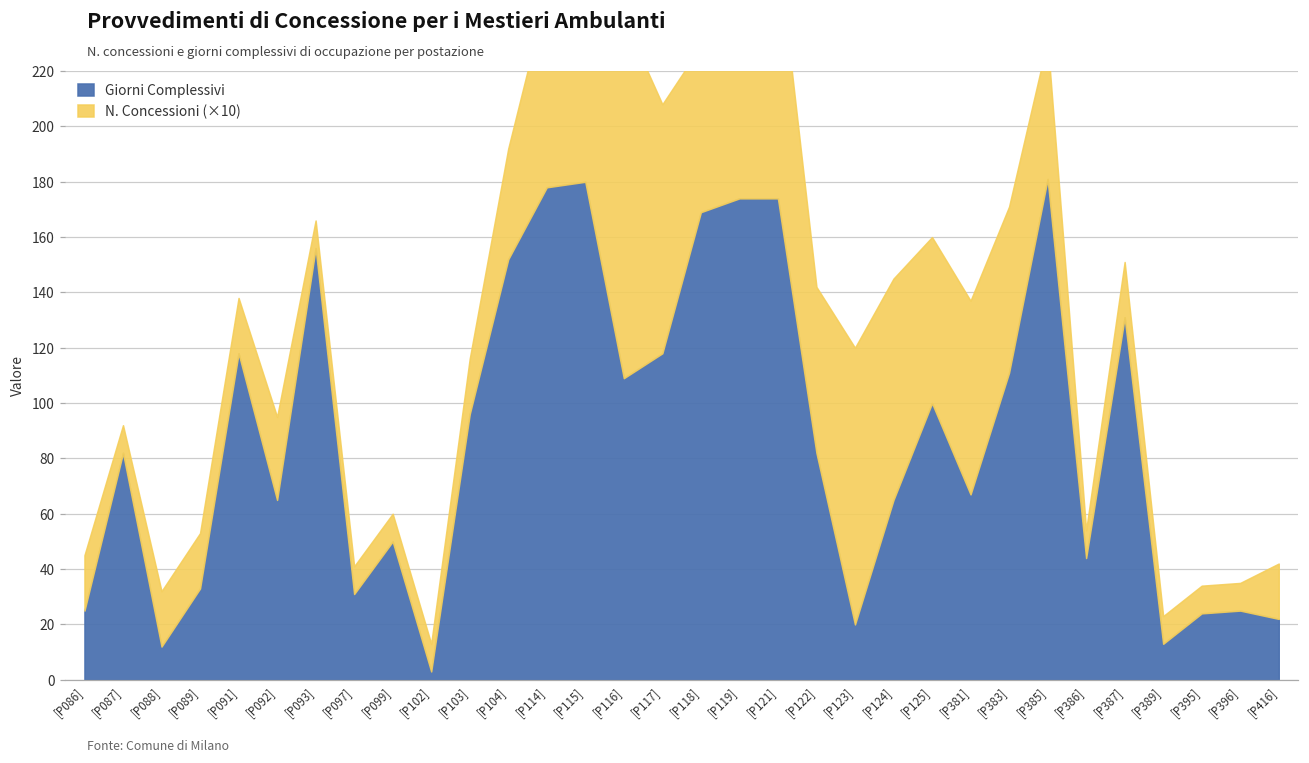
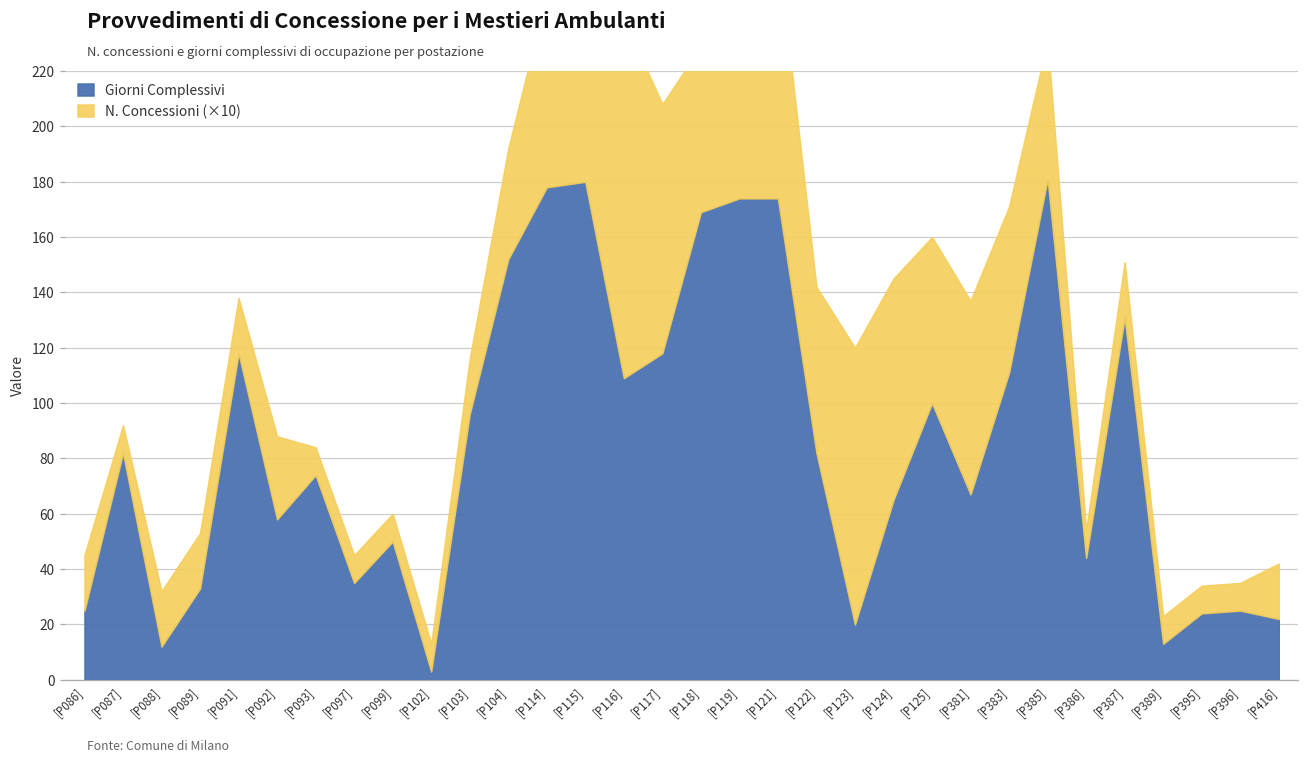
  {
    "Giorni Complessivi": {
      "[P086]": 25,
      "[P087]": 82,
      "[P088]": 12,
      "[P089]": 33,
      "[P091]": 118,
-     "[P092]": 65,
-     "[P093]": 156,
-     "[P097]": 31,
+     "[P092]": 58,
+     "[P093]": 74,
+     "[P097]": 35,
      "[P099]": 50,
      "[P102]": 3,
      "[P103]": 96,
      "[P104]": 152,
      "[P114]": 178,
      "[P115]": 180,
      "[P116]": 109,
      "[P117]": 118,
      "[P118]": 169,
      "[P119]": 174,
      "[P121]": 174,
      "[P122]": 82,
      "[P123]": 20,
      "[P124]": 65,
      "[P125]": 100,
      "[P381]": 67,
      "[P383]": 111,
      "[P385]": 181,
      "[P386]": 44,
      "[P387]": 131,
      "[P389]": 13,
      "[P395]": 24,
      "[P396]": 25,
      "[P416]": 22
    },
    "N. Concessioni (×10)": {
      "[P086]": 20,
      "[P087]": 10,
      "[P088]": 20,
      "[P089]": 20,
      "[P091]": 20,
      "[P092]": 30,
      "[P093]": 10,
      "[P097]": 10,
      "[P099]": 10,
      "[P102]": 10,
      "[P103]": 20,
      "[P104]": 40,
      "[P117]": 90,
      "[P122]": 60,
      "[P123]": 100,
      "[P124]": 80,
      "[P125]": 60,
      "[P381]": 70,
      "[P383]": 60,
      "[P386]": 10,
      "[P387]": 20,
      "[P389]": 10,
      "[P395]": 10,
      "[P396]": 10,
      "[P416]": 20
    }
  }
